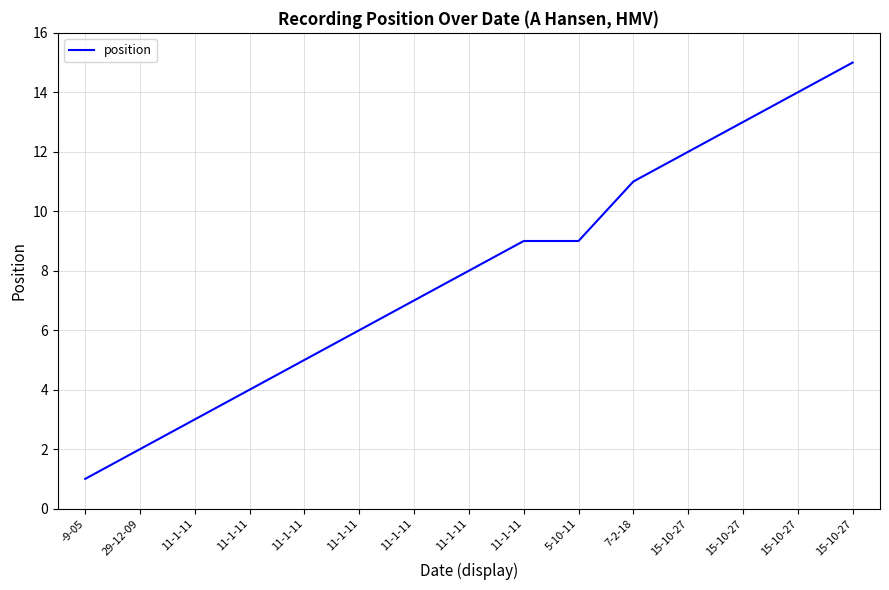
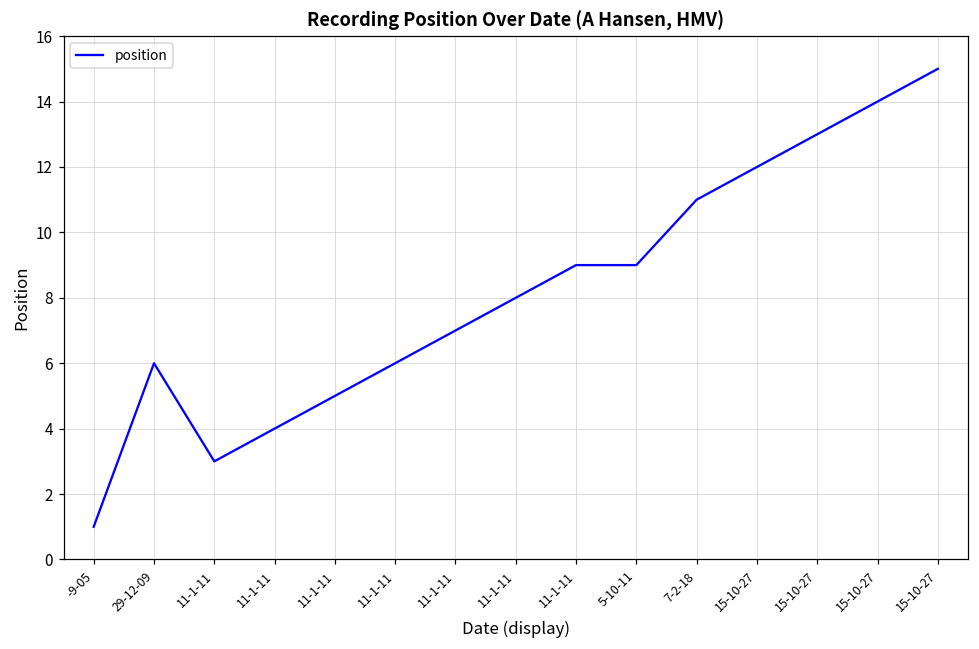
  {
    "-9-05": 1,
-   "29-12-09": 2,
+   "29-12-09": 6,
    "5-10-11": 9,
    "7-2-18": 11
  }
